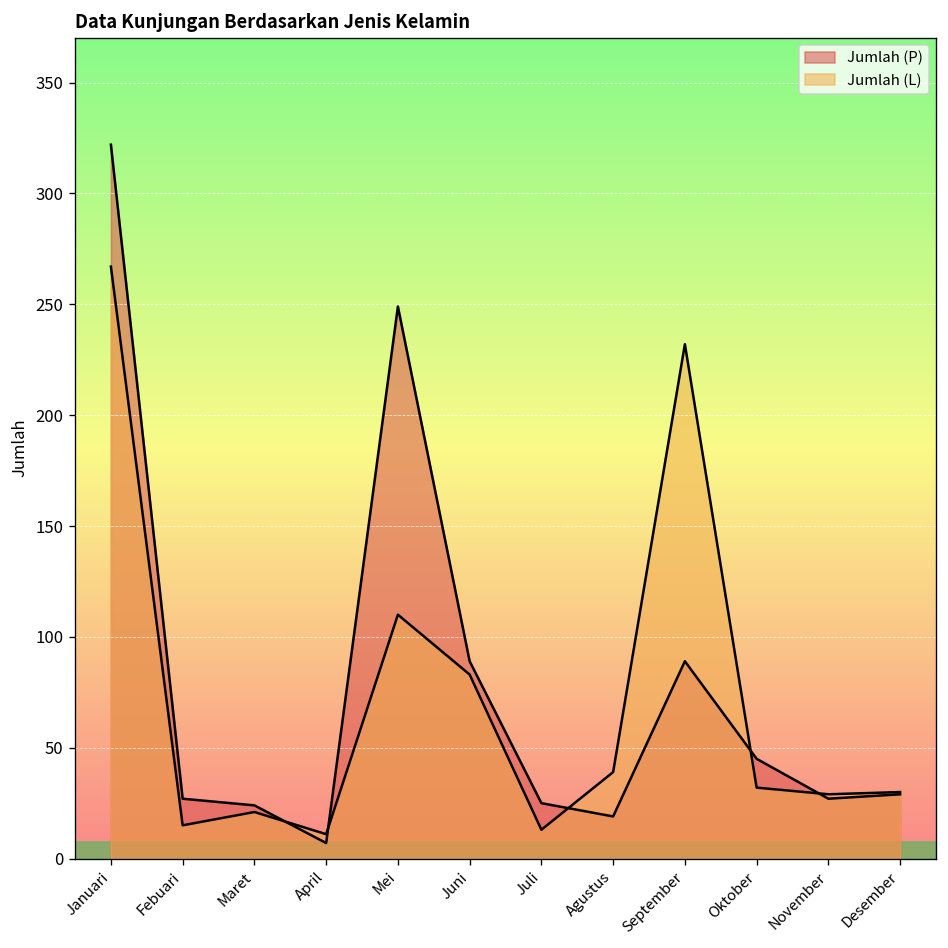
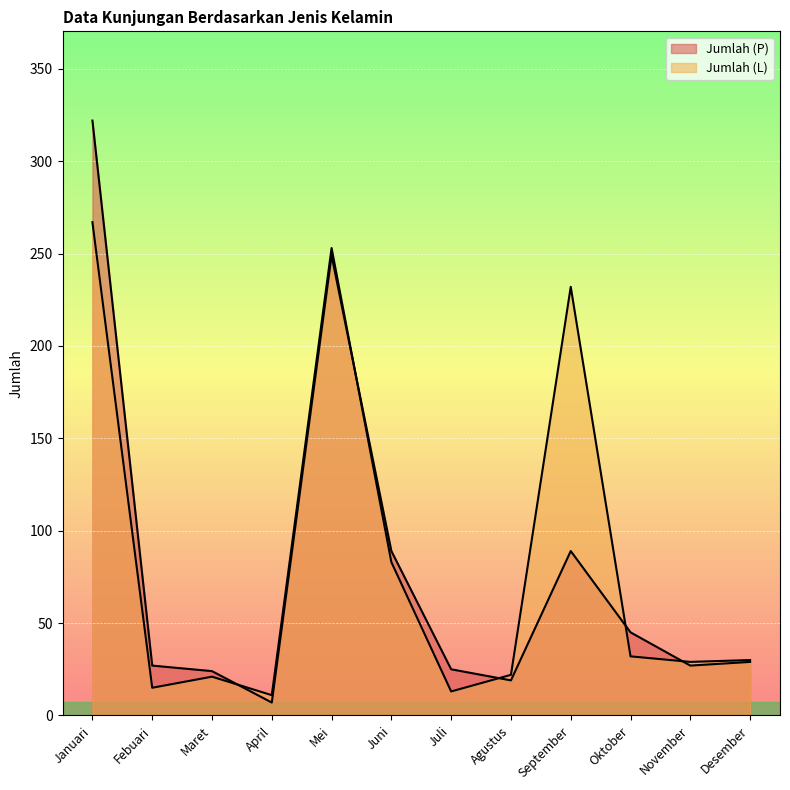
  {
    "Jumlah (P)": {
      "Januari": 322,
      "Febuari": 27,
      "Maret": 24,
      "Mei": 249,
      "Juni": 89,
      "Juli": 25,
      "Agustus": 19,
      "September": 89,
      "Oktober": 45,
      "November": 27
    },
    "Jumlah (L)": {
      "Januari": 267,
      "Febuari": 15,
      "Maret": 21,
      "April": 11,
-     "Mei": 110,
+     "Mei": 253,
      "Juni": 83,
      "Juli": 13,
-     "Agustus": 39,
+     "Agustus": 22,
      "September": 232,
      "Oktober": 32,
      "November": 29
    }
  }
